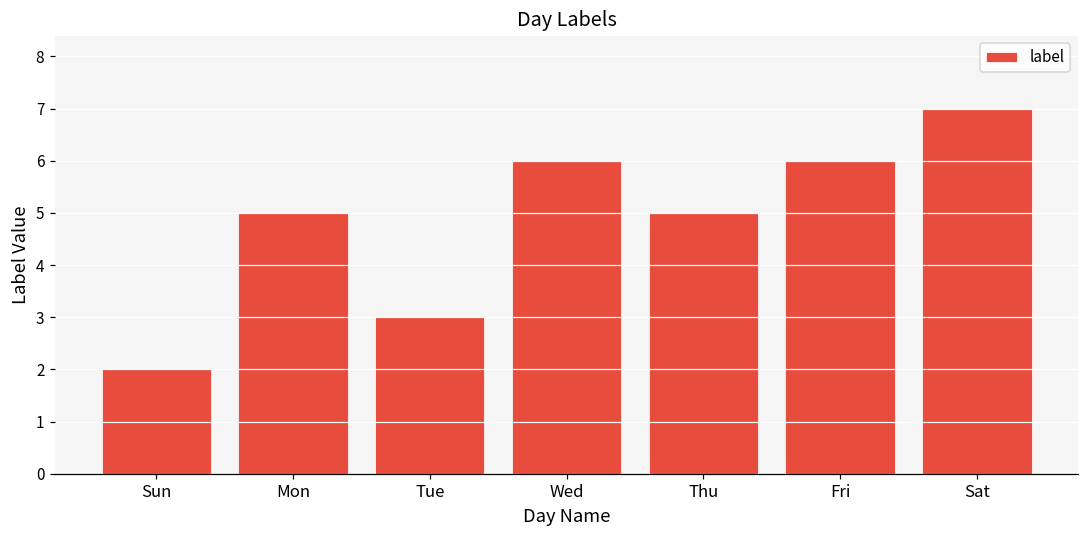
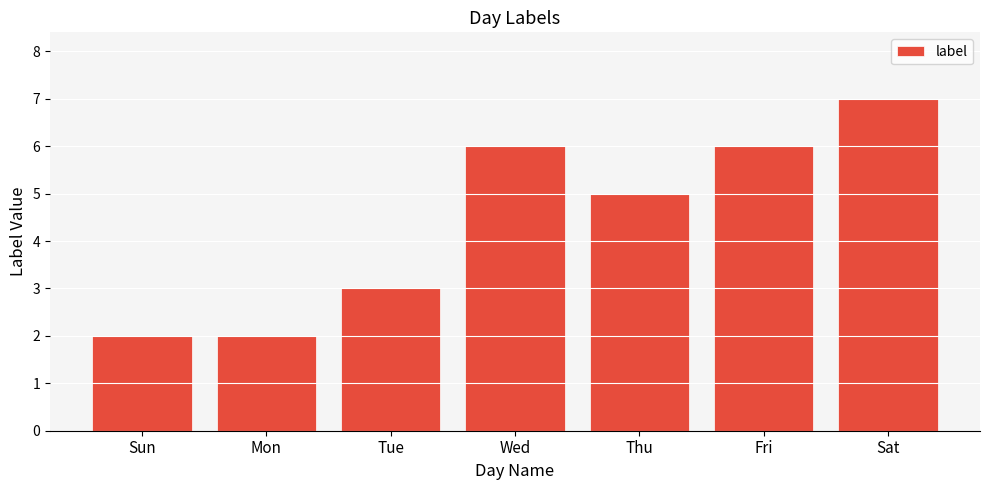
  {
    "Sun": 2,
-   "Mon": 5,
+   "Mon": 2,
    "Tue": 3,
    "Wed": 6,
    "Thu": 5,
    "Fri": 6,
    "Sat": 7
  }
